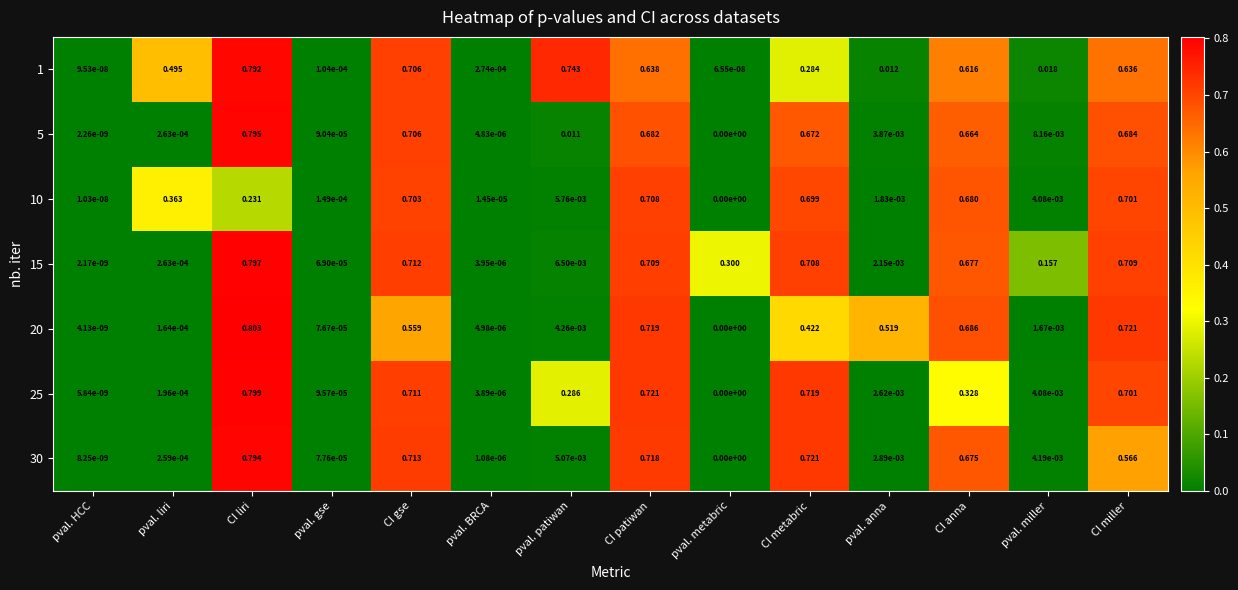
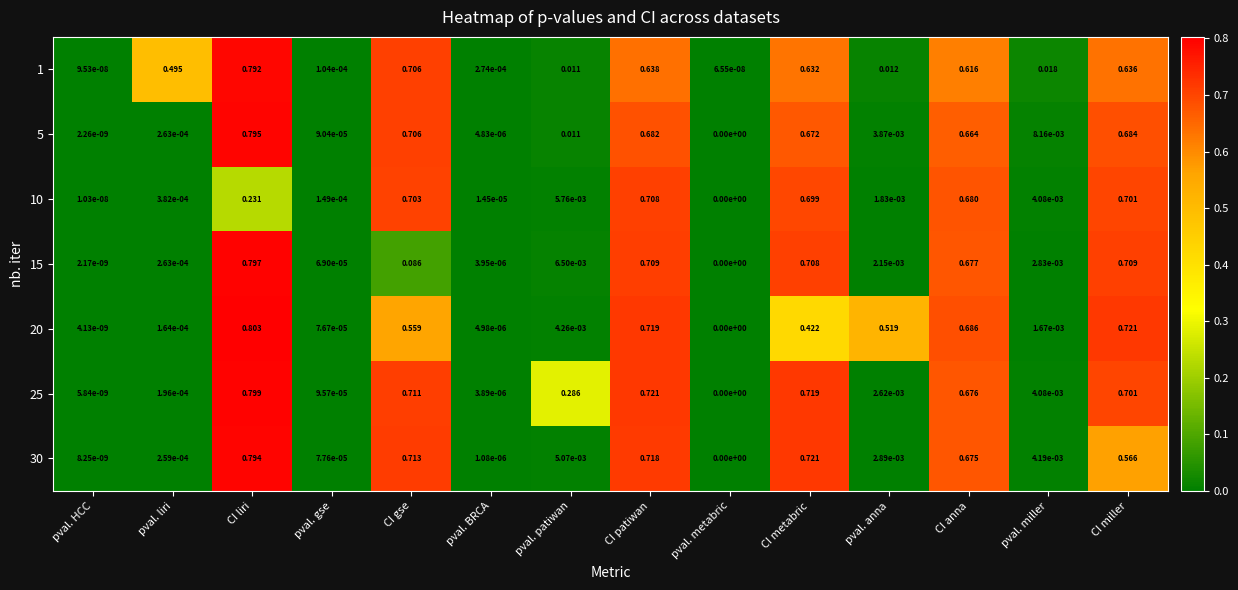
  {
    "1": {
      "pval. HCC": "9.53e-08",
      "pval. liri": "0.495",
      "CI liri": "0.792",
      "pval. gse": "1.04e-04",
      "CI gse": "0.706",
      "pval. BRCA": "2.74e-04",
-     "pval. patiwan": "0.743",
+     "pval. patiwan": "0.011",
      "CI patiwan": "0.638",
      "pval. metabric": "6.55e-08",
-     "CI metabric": "0.284",
+     "CI metabric": "0.632",
      "pval. anna": "0.012",
      "CI anna": "0.616",
      "pval. miller": "0.018",
      "CI miller": "0.636"
    },
    "5": {
      "pval. HCC": "2.26e-09",
      "pval. liri": "2.63e-04",
      "CI liri": "0.795",
      "pval. gse": "9.04e-05",
      "CI gse": "0.706",
      "pval. BRCA": "4.83e-06",
      "pval. patiwan": "0.011",
      "CI patiwan": "0.682",
      "pval. metabric": "0.00e+00",
      "CI metabric": "0.672",
      "pval. anna": "3.87e-03",
      "CI anna": "0.664",
      "pval. miller": "8.16e-03",
      "CI miller": "0.684"
    },
    "10": {
      "pval. HCC": "1.03e-08",
-     "pval. liri": "0.363",
+     "pval. liri": "3.82e-04",
      "CI liri": "0.231",
      "pval. gse": "1.49e-04",
      "CI gse": "0.703",
      "pval. BRCA": "1.45e-05",
      "pval. patiwan": "5.76e-03",
      "CI patiwan": "0.708",
      "pval. metabric": "0.00e+00",
      "CI metabric": "0.699",
      "pval. anna": "1.83e-03",
      "CI anna": "0.680",
      "pval. miller": "4.08e-03",
      "CI miller": "0.701"
    },
    "15": {
      "pval. HCC": "2.17e-09",
      "pval. liri": "2.63e-04",
      "CI liri": "0.797",
      "pval. gse": "6.90e-05",
-     "CI gse": "0.712",
+     "CI gse": "0.086",
      "pval. BRCA": "3.95e-06",
      "pval. patiwan": "6.50e-03",
      "CI patiwan": "0.709",
-     "pval. metabric": "0.300",
+     "pval. metabric": "0.00e+00",
      "CI metabric": "0.708",
      "pval. anna": "2.15e-03",
      "CI anna": "0.677",
-     "pval. miller": "0.157",
+     "pval. miller": "2.83e-03",
      "CI miller": "0.709"
    },
    "20": {
      "pval. HCC": "4.13e-09",
      "pval. liri": "1.64e-04",
      "CI liri": "0.803",
      "pval. gse": "7.67e-05",
      "CI gse": "0.559",
      "pval. BRCA": "4.98e-06",
      "pval. patiwan": "4.26e-03",
      "CI patiwan": "0.719",
      "pval. metabric": "0.00e+00",
      "CI metabric": "0.422",
      "pval. anna": "0.519",
      "CI anna": "0.686",
      "pval. miller": "1.67e-03",
      "CI miller": "0.721"
    },
    "25": {
      "pval. HCC": "5.84e-09",
      "pval. liri": "1.96e-04",
      "CI liri": "0.799",
      "pval. gse": "9.57e-05",
      "CI gse": "0.711",
      "pval. BRCA": "3.89e-06",
      "pval. patiwan": "0.286",
      "CI patiwan": "0.721",
      "pval. metabric": "0.00e+00",
      "CI metabric": "0.719",
      "pval. anna": "2.62e-03",
-     "CI anna": "0.328",
+     "CI anna": "0.676",
      "pval. miller": "4.08e-03",
      "CI miller": "0.701"
    },
    "30": {
      "pval. HCC": "8.25e-09",
      "pval. liri": "2.59e-04",
      "CI liri": "0.794",
      "pval. gse": "7.76e-05",
      "CI gse": "0.713",
      "pval. BRCA": "1.08e-06",
      "pval. patiwan": "5.07e-03",
      "CI patiwan": "0.718",
      "pval. metabric": "0.00e+00",
      "CI metabric": "0.721",
      "pval. anna": "2.89e-03",
      "CI anna": "0.675",
      "pval. miller": "4.19e-03",
      "CI miller": "0.566"
    }
  }
